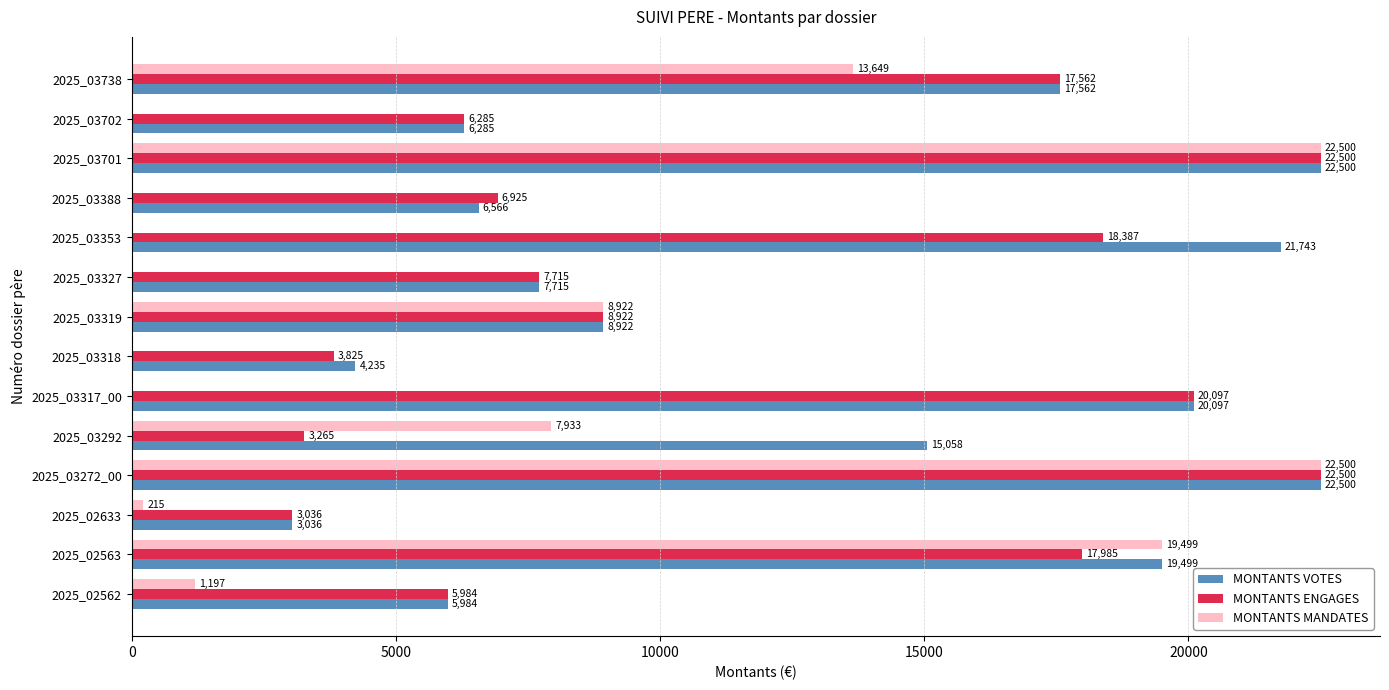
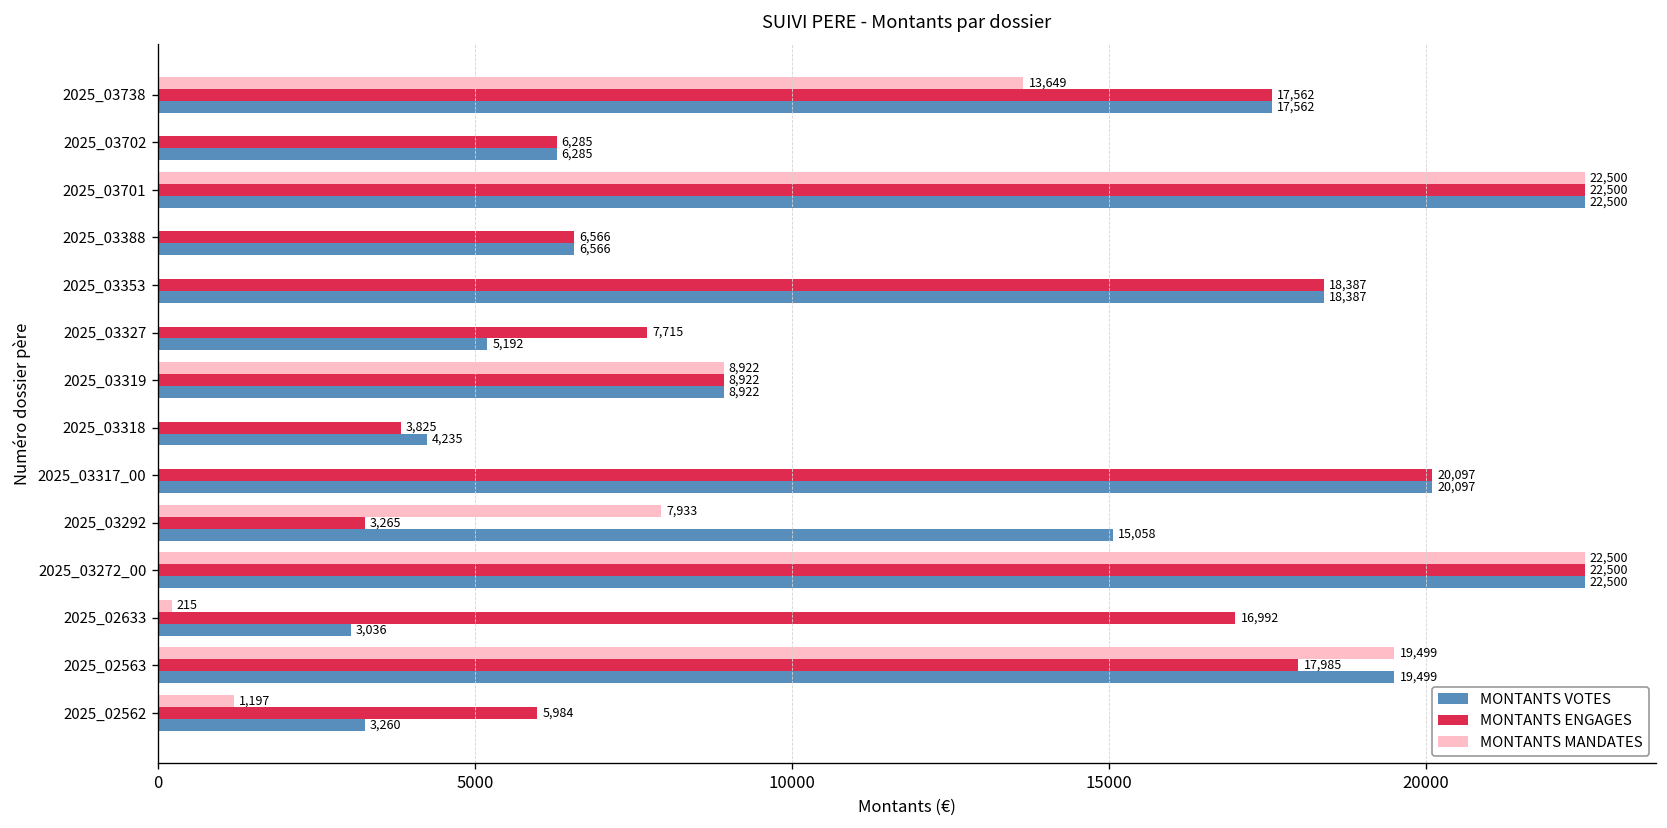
  {
    "MONTANTS VOTES": {
      "2025_03738": "17,562",
      "2025_03702": "6,285",
      "2025_03701": "22,500",
      "2025_03388": "6,566",
-     "2025_03353": "21,743",
-     "2025_03327": "7,715",
+     "2025_03353": "18,387",
+     "2025_03327": "5,192",
      "2025_03319": "8,922",
      "2025_03318": "4,235",
      "2025_03317_00": "20,097",
      "2025_03292": "15,058",
      "2025_03272_00": "22,500",
      "2025_02633": "3,036",
-     "2025_02562": "5,984"
+     "2025_02562": "3,260"
    },
    "MONTANTS ENGAGES": {
      "2025_03738": "17,562",
      "2025_03702": "6,285",
      "2025_03701": "22,500",
-     "2025_03388": "6,925",
+     "2025_03388": "6,566",
      "2025_03353": "18,387",
      "2025_03327": "7,715",
      "2025_03319": "8,922",
      "2025_03318": "3,825",
      "2025_03317_00": "20,097",
      "2025_03292": "3,265",
      "2025_03272_00": "22,500",
-     "2025_02633": "3,036",
+     "2025_02633": "16,992",
      "2025_02563": "17,985",
      "2025_02562": "5,984"
    },
    "MONTANTS MANDATES": {
      "2025_03738": "13,649",
      "2025_03701": "22,500",
      "2025_03319": "8,922",
      "2025_03292": "7,933",
      "2025_03272_00": "22,500",
      "2025_02633": "215",
      "2025_02563": "19,499",
      "2025_02562": "1,197"
    }
  }
